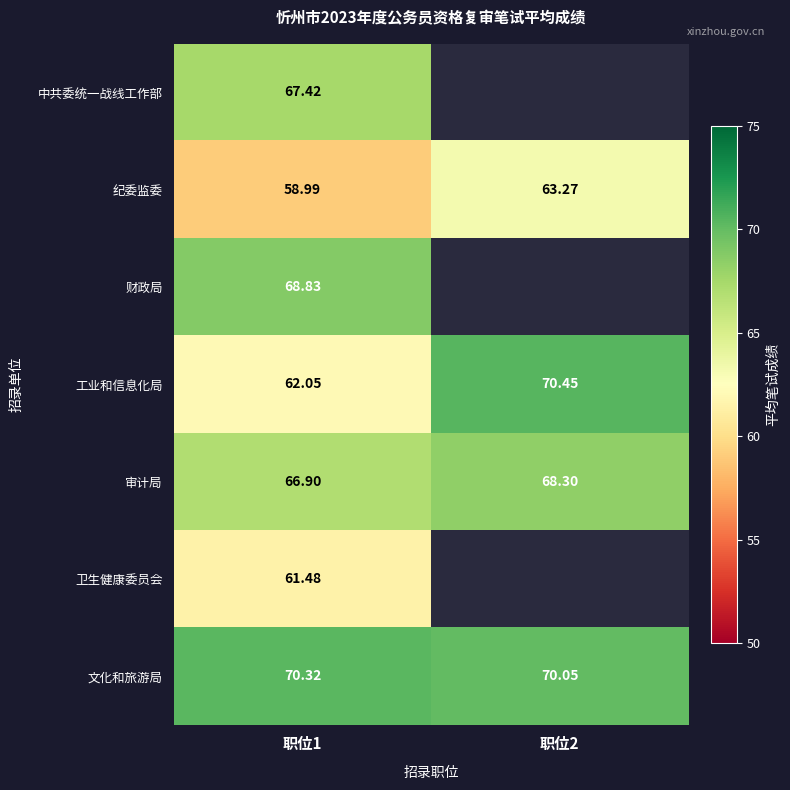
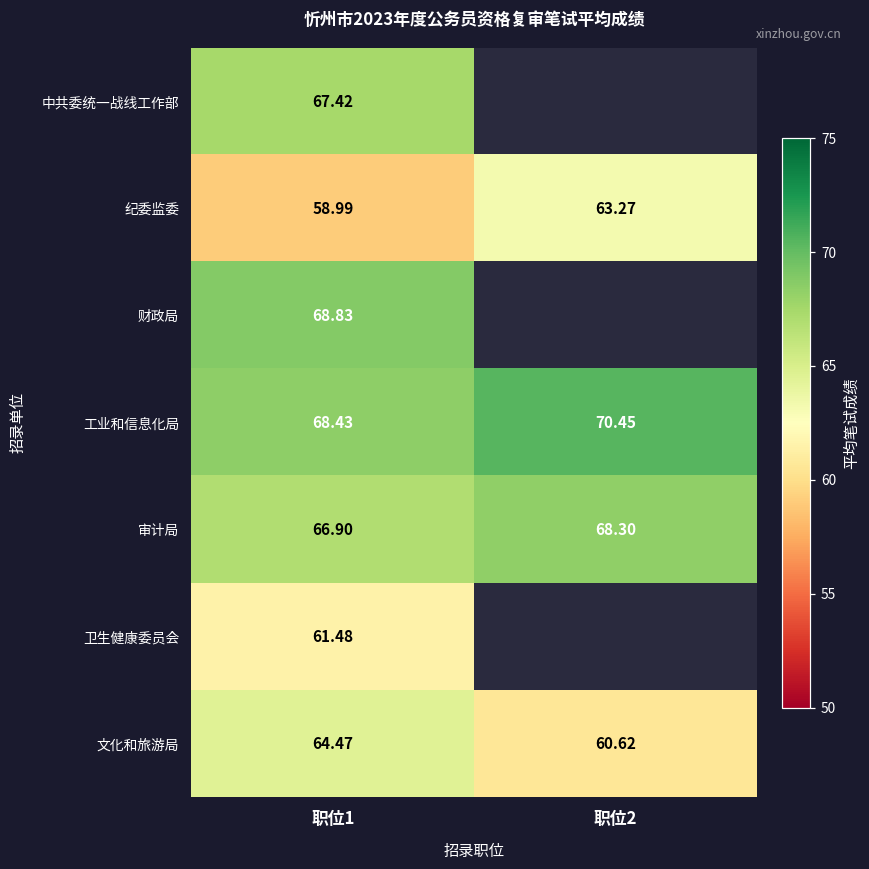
  {
    "中共委统一战线工作部": {
      "职位1": 67.42
    },
    "纪委监委": {
      "职位1": 58.99,
      "职位2": 63.27
    },
    "财政局": {
      "职位1": 68.83
    },
    "工业和信息化局": {
-     "职位1": 62.05,
+     "职位1": 68.43,
      "职位2": 70.45
    },
    "审计局": {
      "职位1": 66.90,
      "职位2": 68.30
    },
    "卫生健康委员会": {
      "职位1": 61.48
    },
    "文化和旅游局": {
-     "职位1": 70.32,
-     "职位2": 70.05
+     "职位1": 64.47,
+     "职位2": 60.62
    }
  }
